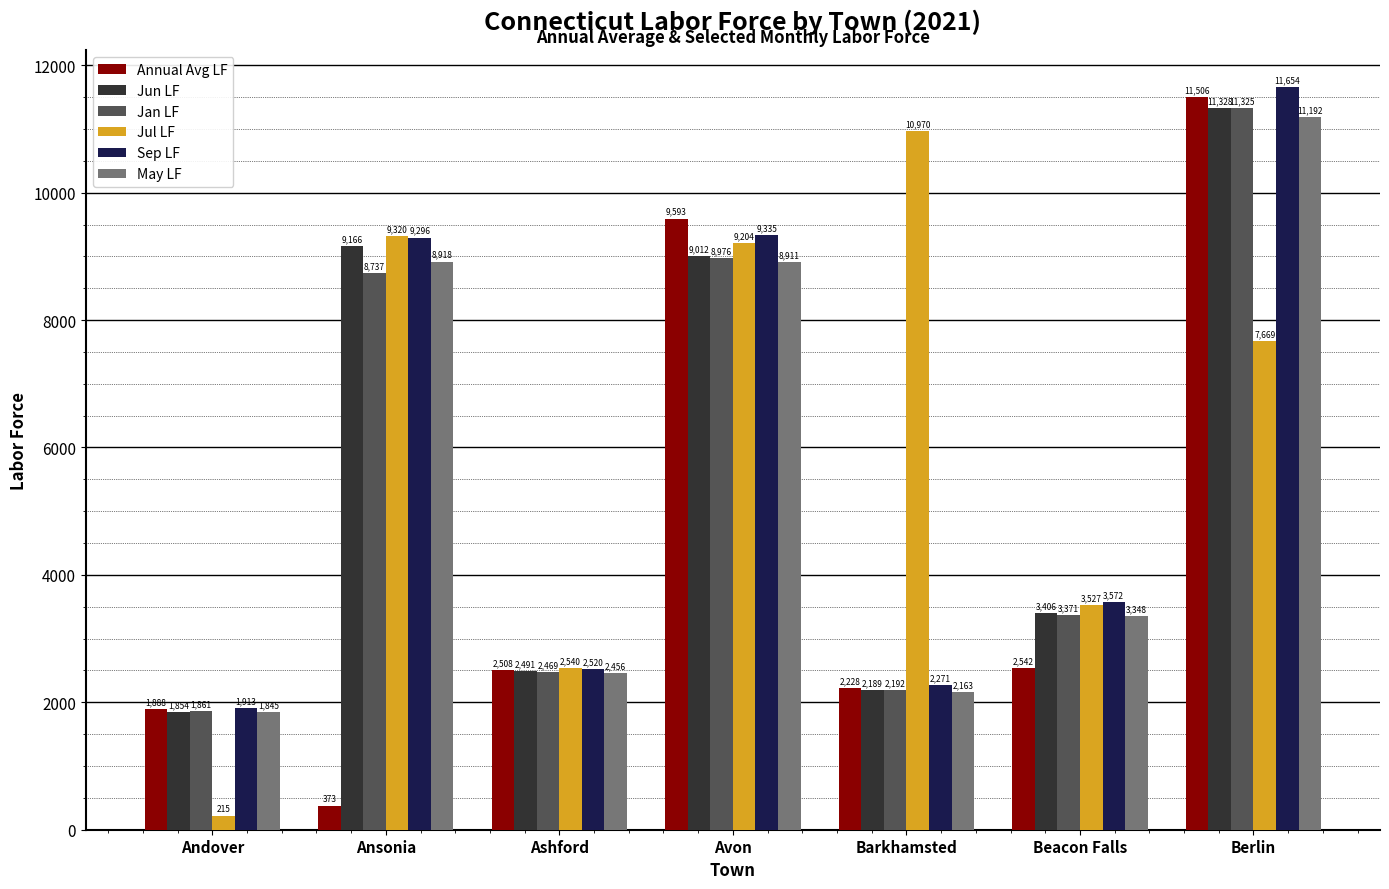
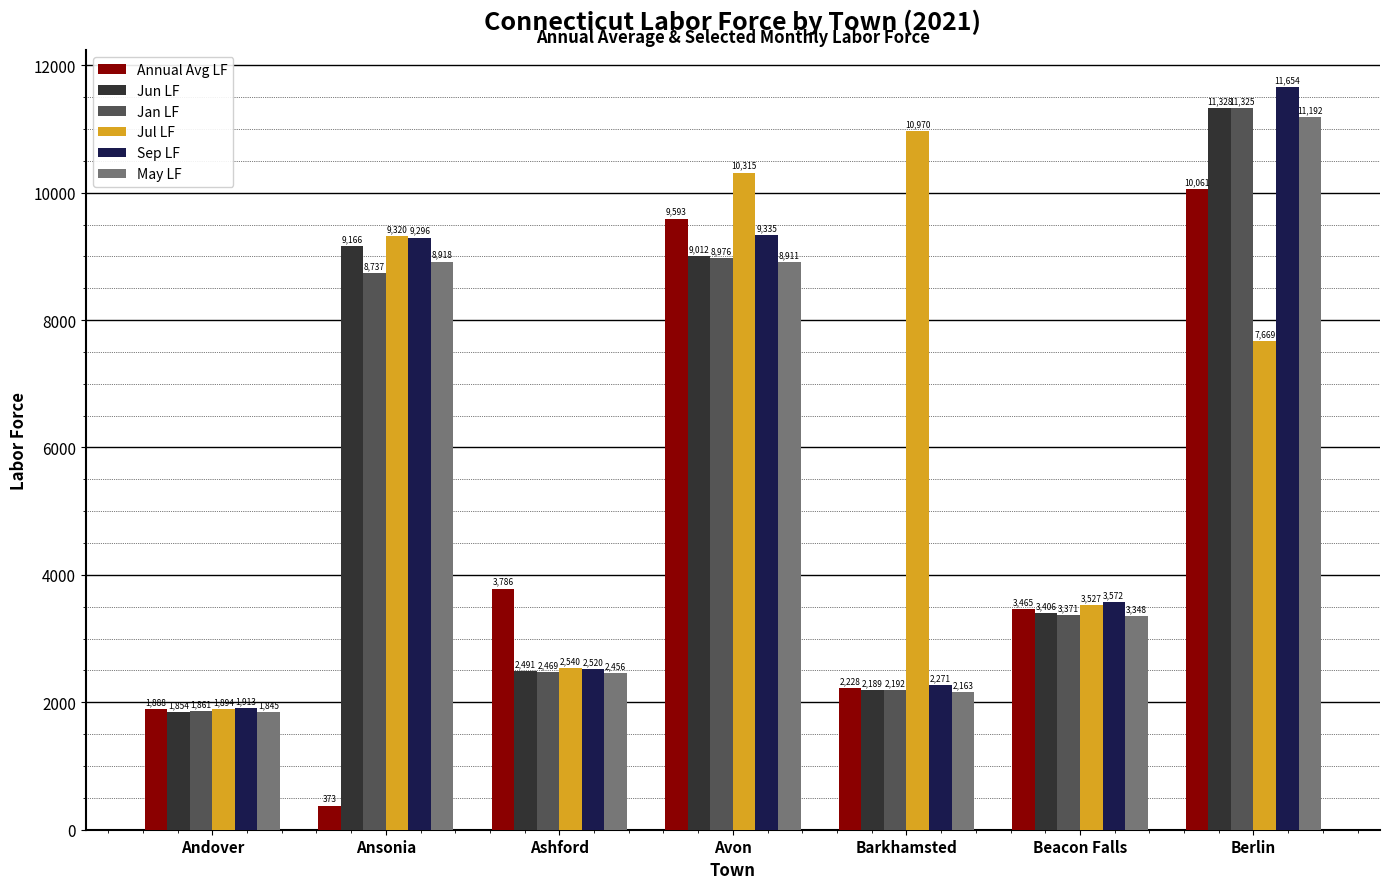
  {
    "Annual Avg LF": {
      "Andover": "1,888",
      "Ansonia": "373",
-     "Ashford": "2,508",
+     "Ashford": "3,786",
      "Avon": "9,593",
      "Barkhamsted": "2,228",
-     "Beacon Falls": "2,542",
-     "Berlin": "11,506"
+     "Beacon Falls": "3,465",
+     "Berlin": "10,061"
    },
    "Jul LF": {
-     "Andover": "215",
+     "Andover": "1,894",
      "Ansonia": "9,320",
      "Ashford": "2,540",
-     "Avon": "9,204",
+     "Avon": "10,315",
      "Barkhamsted": "10,970",
      "Beacon Falls": "3,527",
      "Berlin": "7,669"
    }
  }
